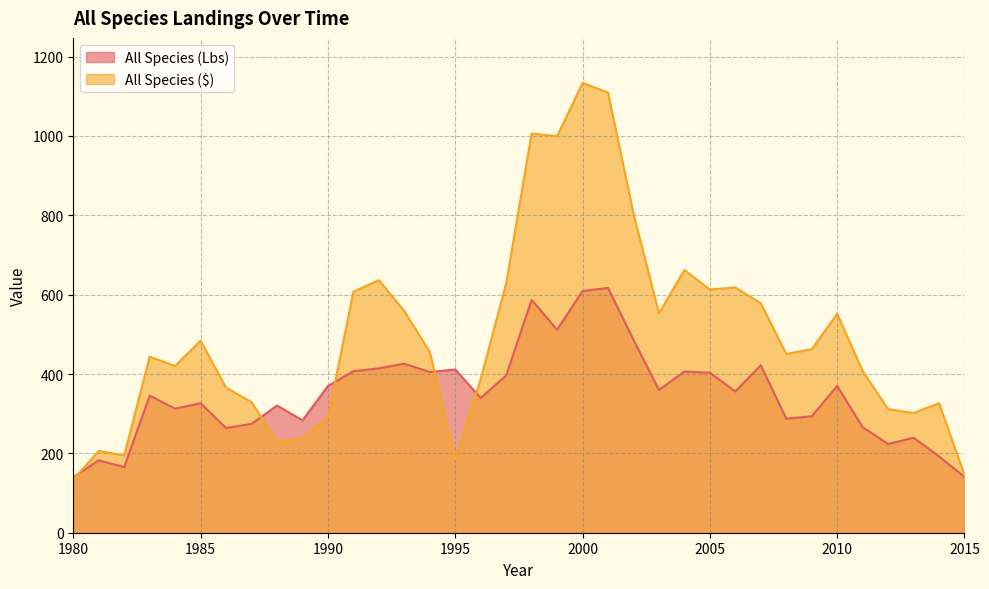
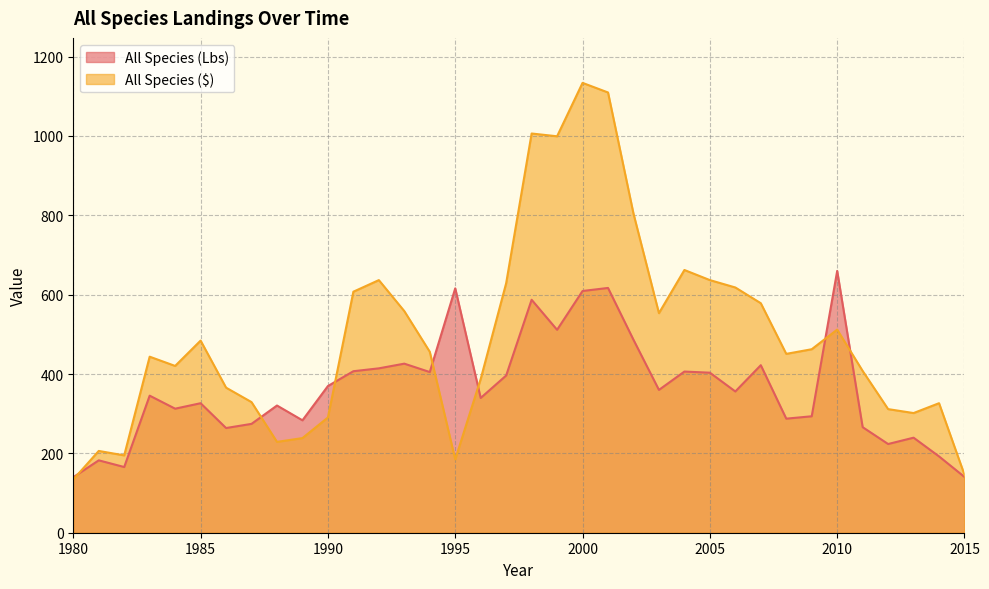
  {
    "All Species (Lbs)": {
      "1985": 330,
      "1990": 370,
-     "1995": 410,
+     "1995": 620,
      "2000": 610,
      "2005": 400,
-     "2010": 370
+     "2010": 660
    },
    "All Species ($)": {
      "1985": 480,
      "1990": 290,
      "1995": 180,
      "2000": 1130,
-     "2005": 610,
-     "2010": 550
+     "2005": 640,
+     "2010": 510
    }
  }
